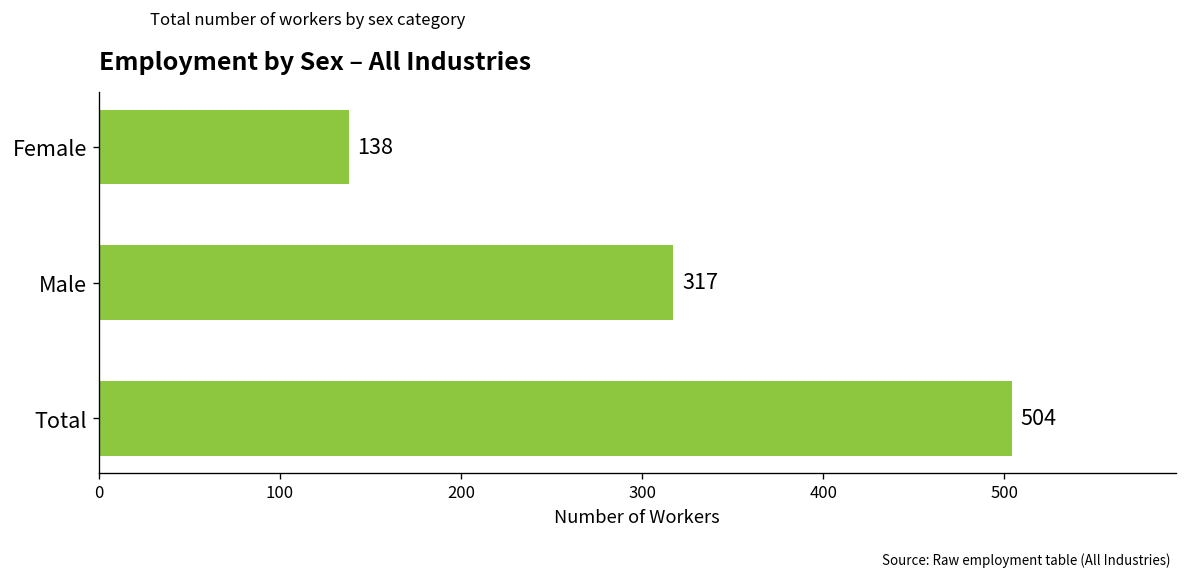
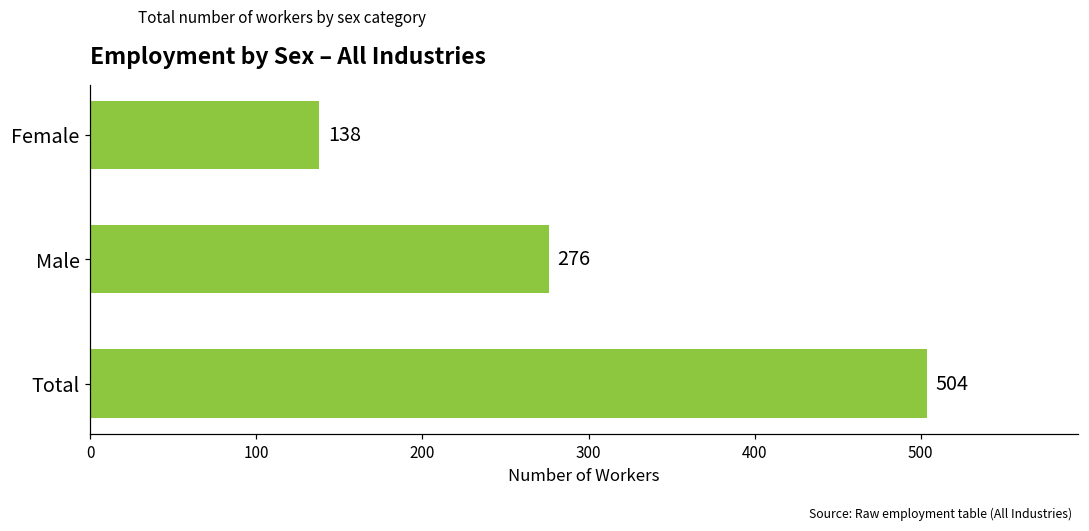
  {
    "Female": 138,
-   "Male": 317,
+   "Male": 276,
    "Total": 504
  }
